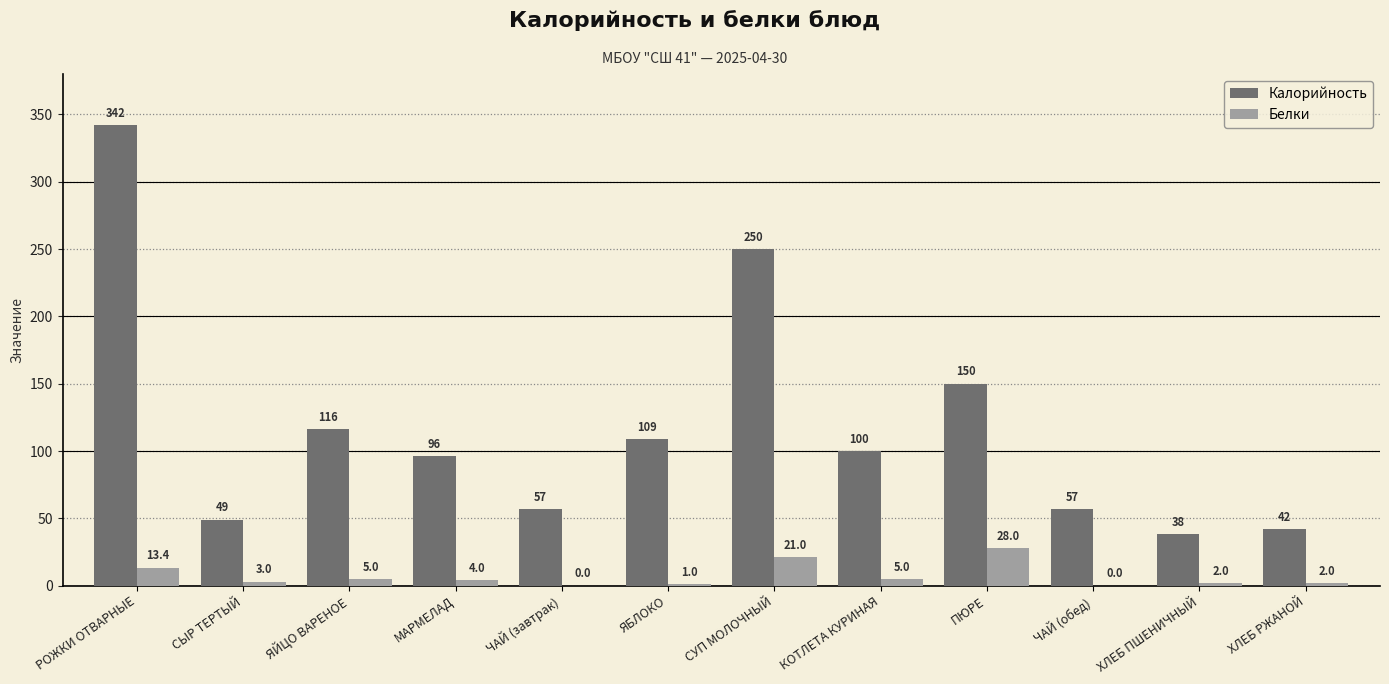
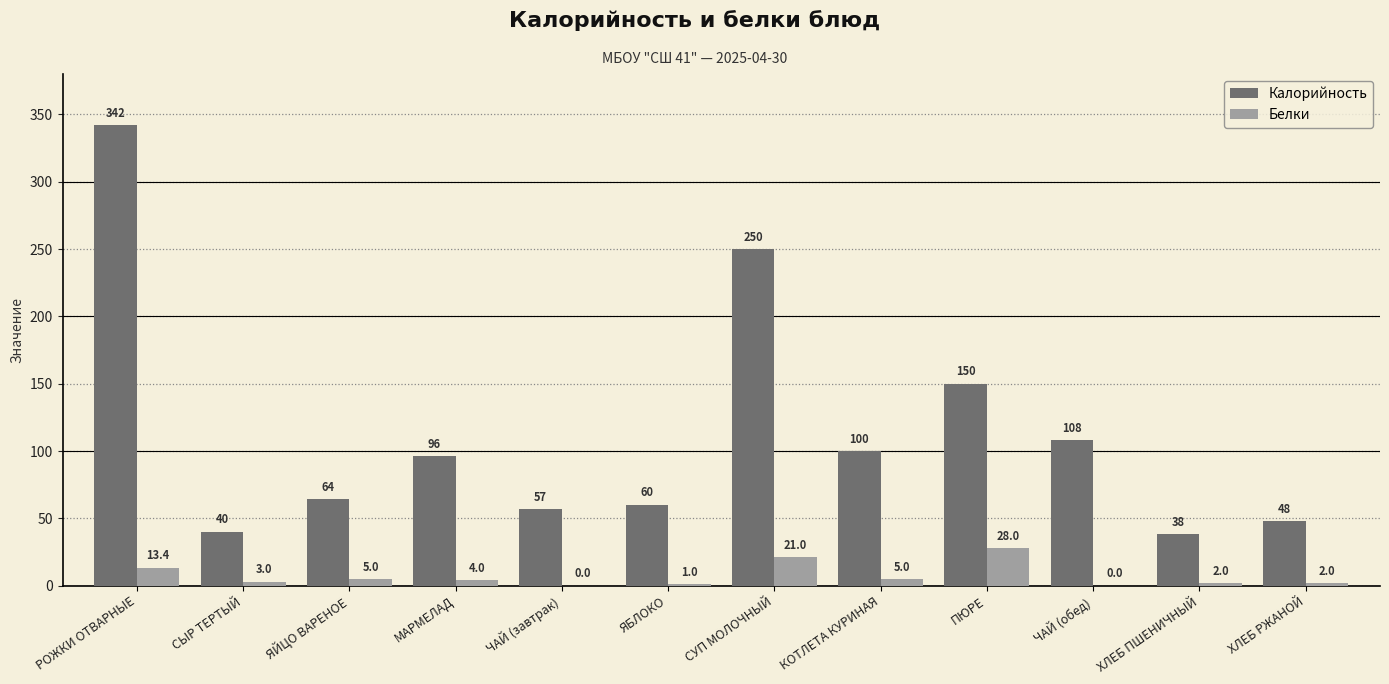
  {
    "Калорийность": {
      "РОЖКИ ОТВАРНЫЕ": 342,
-     "СЫР ТЕРТЫЙ": 49,
-     "ЯЙЦО ВАРЕНОЕ": 116,
+     "СЫР ТЕРТЫЙ": 40,
+     "ЯЙЦО ВАРЕНОЕ": 64,
      "МАРМЕЛАД": 96,
      "ЧАЙ (завтрак)": 57,
-     "ЯБЛОКО": 109,
+     "ЯБЛОКО": 60,
      "СУП МОЛОЧНЫЙ": 250,
      "КОТЛЕТА КУРИНАЯ": 100,
      "ПЮРЕ": 150,
-     "ЧАЙ (обед)": 57,
+     "ЧАЙ (обед)": 108,
      "ХЛЕБ ПШЕНИЧНЫЙ": 38,
-     "ХЛЕБ РЖАНОЙ": 42
+     "ХЛЕБ РЖАНОЙ": 48
    },
    "Белки": {
      "РОЖКИ ОТВАРНЫЕ": 13.4,
      "СЫР ТЕРТЫЙ": 3.0,
      "ЯЙЦО ВАРЕНОЕ": 5.0,
      "МАРМЕЛАД": 4.0,
      "ЧАЙ (завтрак)": 0.0,
      "ЯБЛОКО": 1.0,
      "СУП МОЛОЧНЫЙ": 21.0,
      "КОТЛЕТА КУРИНАЯ": 5.0,
      "ПЮРЕ": 28.0,
      "ЧАЙ (обед)": 0.0,
      "ХЛЕБ ПШЕНИЧНЫЙ": 2.0,
      "ХЛЕБ РЖАНОЙ": 2.0
    }
  }
